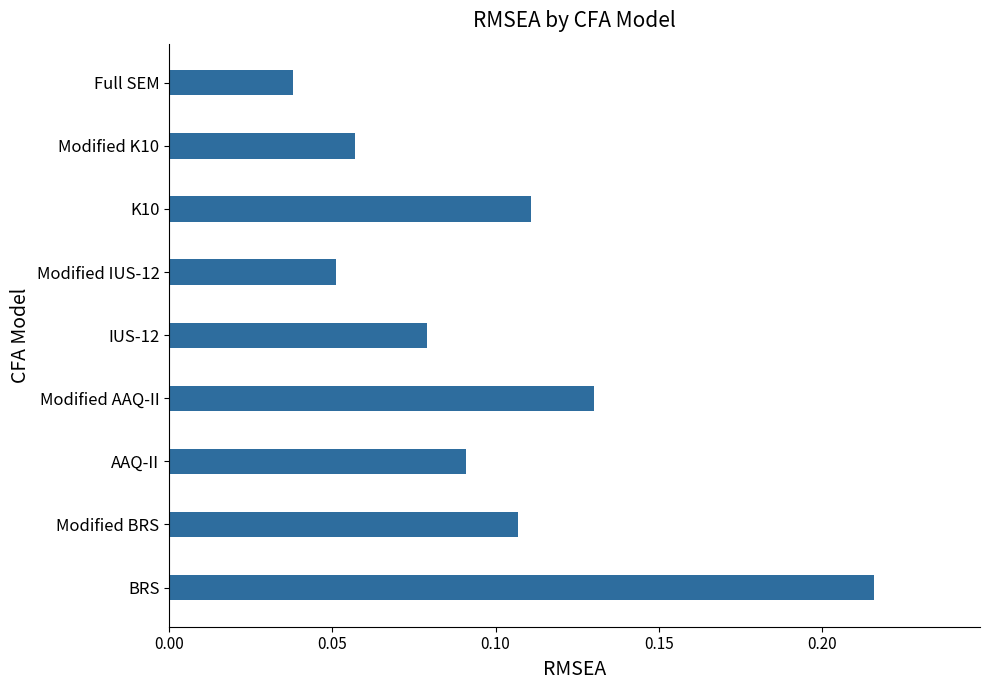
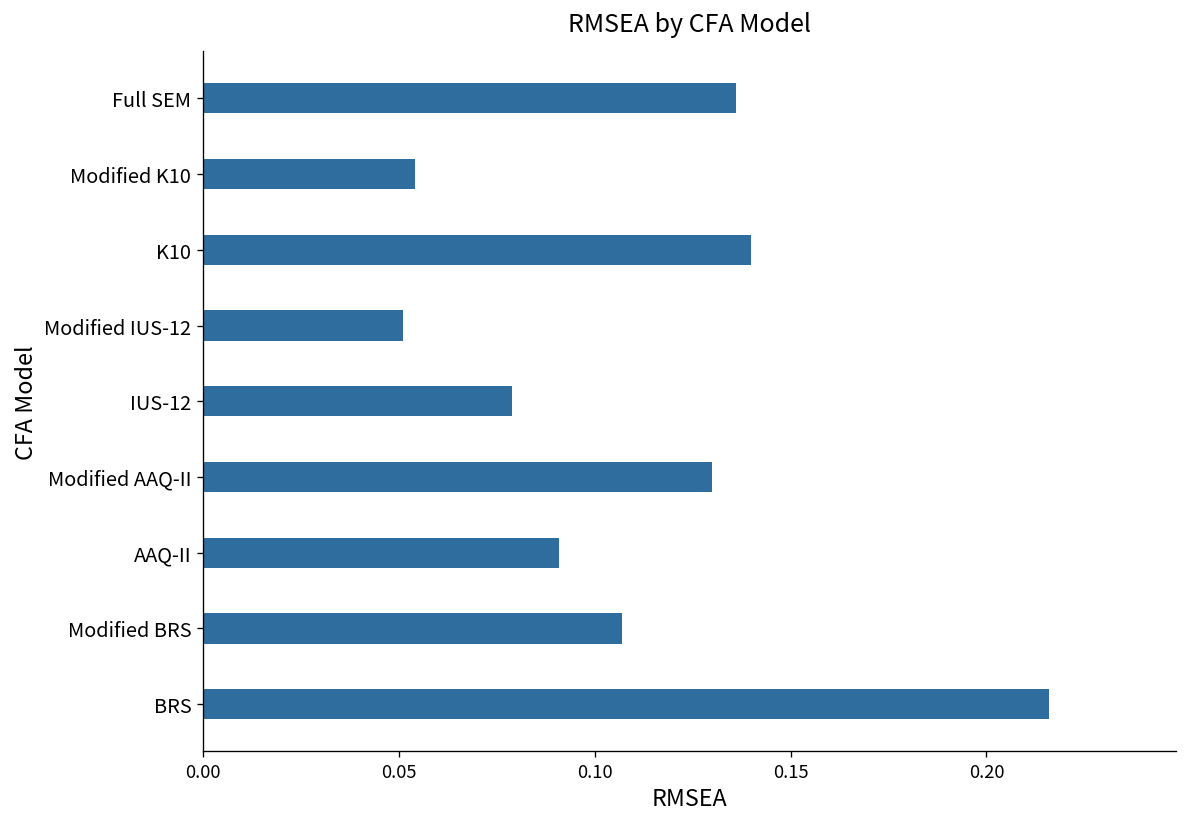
  {
-   "Full SEM": 0.038,
-   "Modified K10": 0.057,
-   "K10": 0.111,
+   "Full SEM": 0.136,
+   "Modified K10": 0.054,
+   "K10": 0.140,
    "Modified IUS-12": 0.051,
    "IUS-12": 0.079,
    "Modified AAQ-II": 0.130,
    "AAQ-II": 0.091,
    "Modified BRS": 0.107,
    "BRS": 0.216
  }
